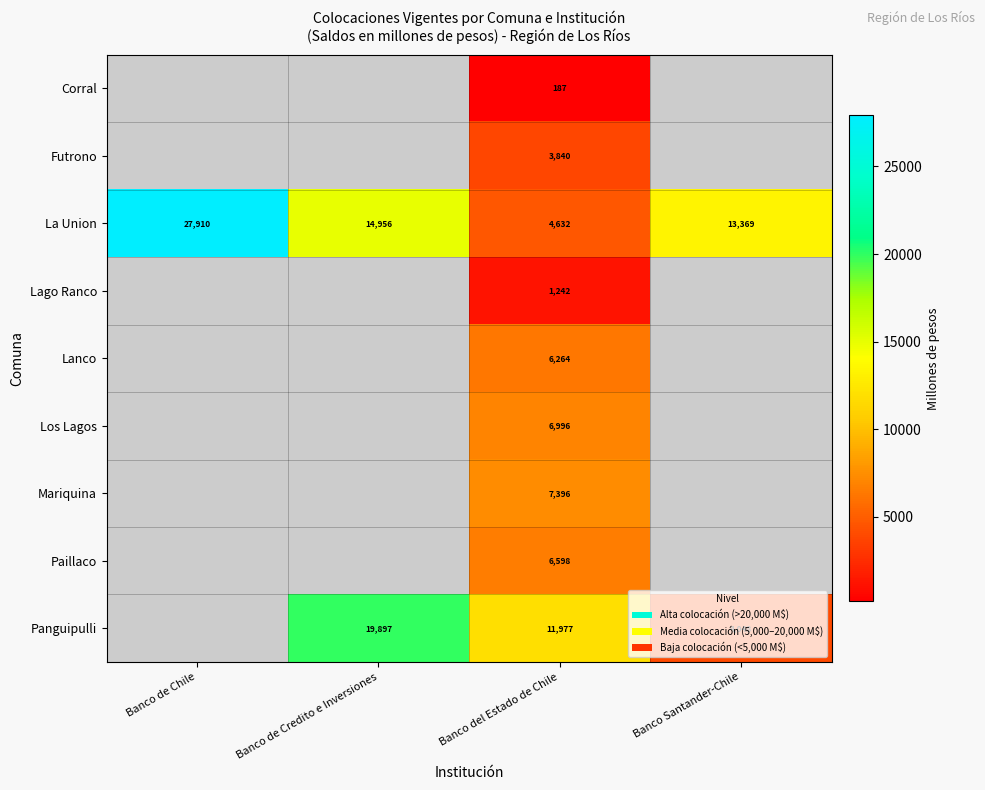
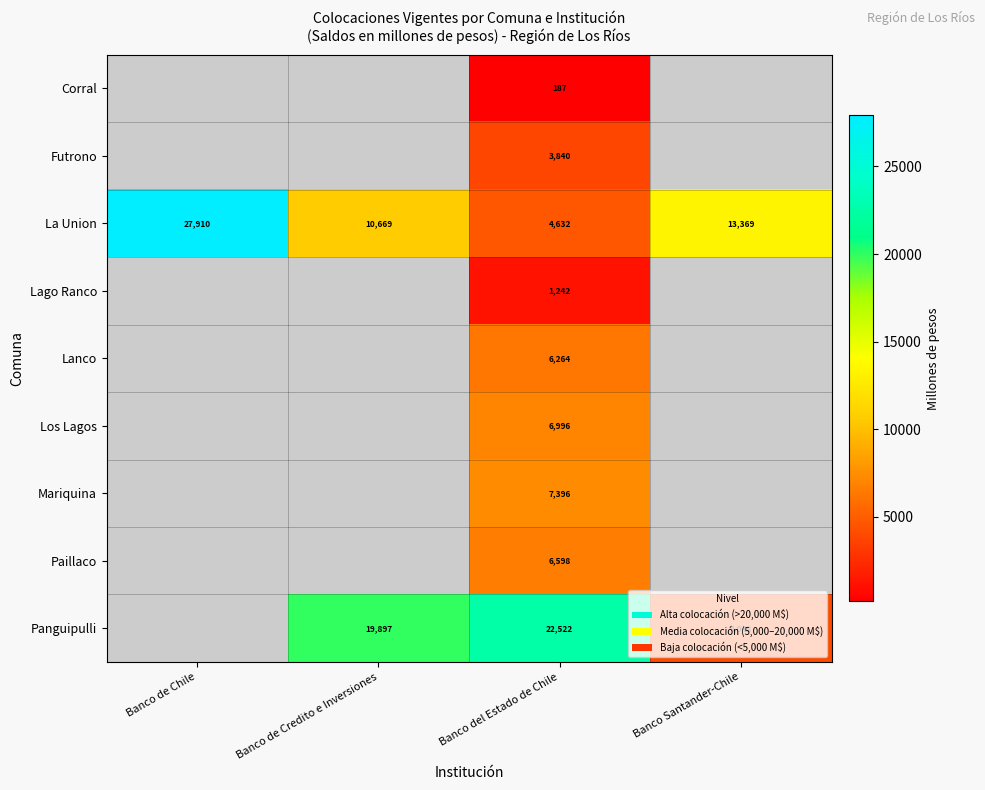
  {
    "Corral": {
      "Banco del Estado de Chile": "187"
    },
    "Futrono": {
      "Banco del Estado de Chile": "3,840"
    },
    "La Union": {
      "Banco de Chile": "27,910",
-     "Banco de Credito e Inversiones": "14,956",
+     "Banco de Credito e Inversiones": "10,669",
      "Banco del Estado de Chile": "4,632",
      "Banco Santander-Chile": "13,369"
    },
    "Lago Ranco": {
      "Banco del Estado de Chile": "1,242"
    },
    "Lanco": {
      "Banco del Estado de Chile": "6,264"
    },
    "Los Lagos": {
      "Banco del Estado de Chile": "6,996"
    },
    "Mariquina": {
      "Banco del Estado de Chile": "7,396"
    },
    "Paillaco": {
      "Banco del Estado de Chile": "6,598"
    },
    "Panguipulli": {
      "Banco de Credito e Inversiones": "19,897",
-     "Banco del Estado de Chile": "11,977"
+     "Banco del Estado de Chile": "22,522"
    }
  }
